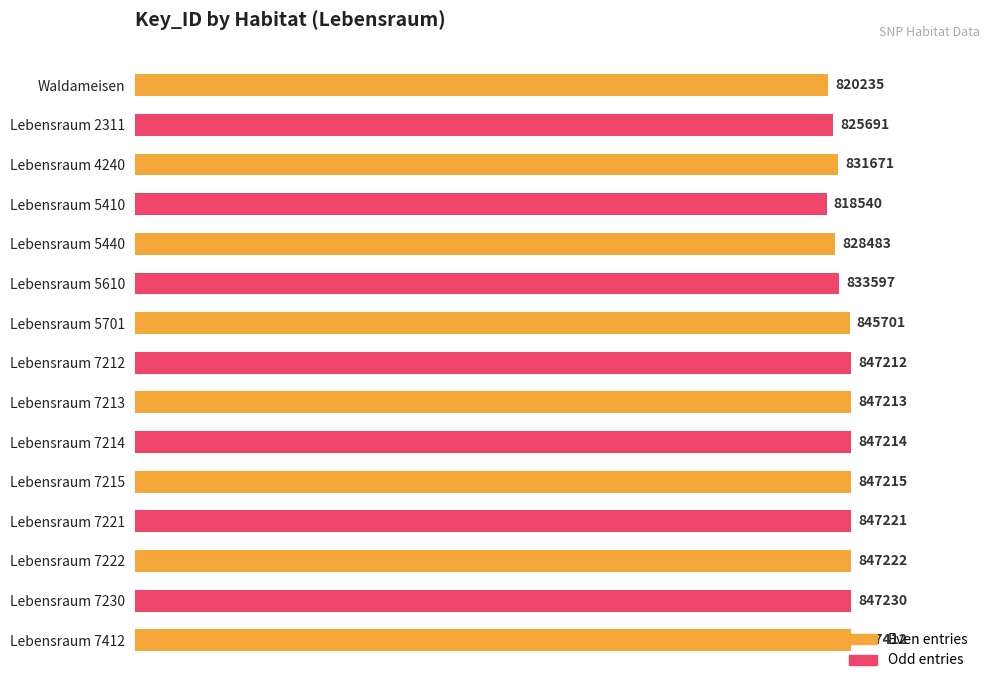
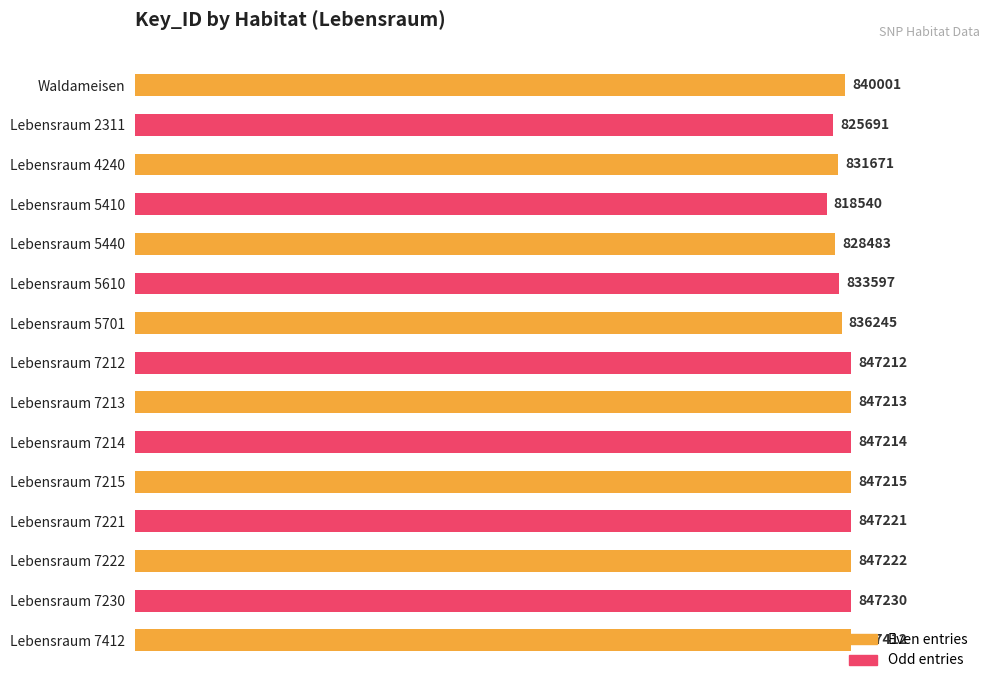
  {
-   "Waldameisen": 820235,
+   "Waldameisen": 840001,
    "Lebensraum 2311": 825691,
    "Lebensraum 4240": 831671,
    "Lebensraum 5410": 818540,
    "Lebensraum 5440": 828483,
    "Lebensraum 5610": 833597,
-   "Lebensraum 5701": 845701,
+   "Lebensraum 5701": 836245,
    "Lebensraum 7212": 847212,
    "Lebensraum 7213": 847213,
    "Lebensraum 7214": 847214,
    "Lebensraum 7215": 847215,
    "Lebensraum 7221": 847221,
    "Lebensraum 7222": 847222,
    "Lebensraum 7230": 847230,
    "Lebensraum 7412": 847412
  }
